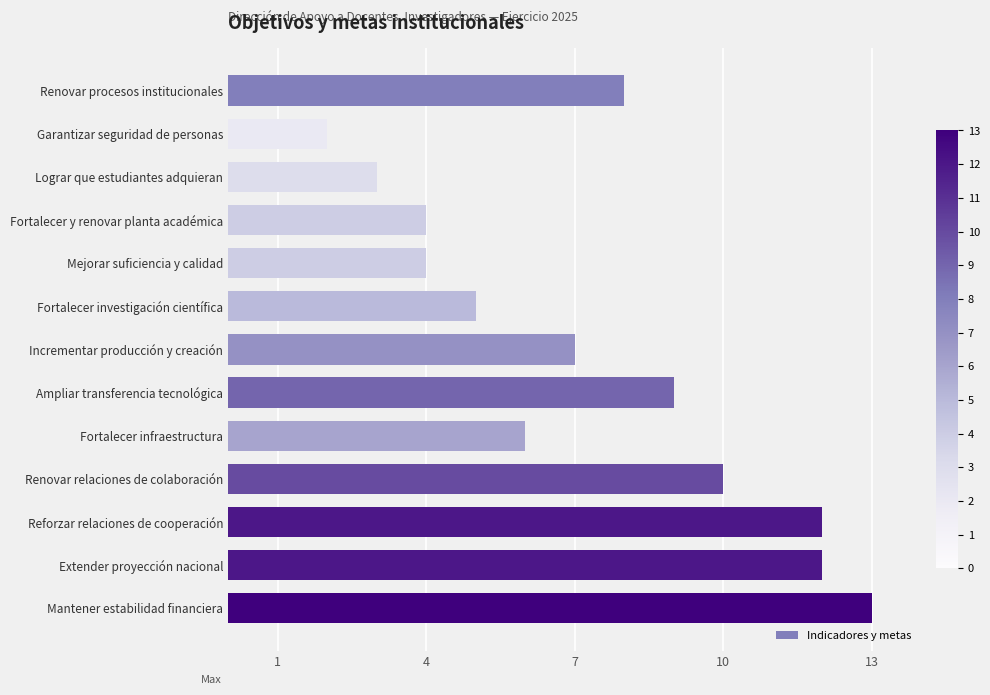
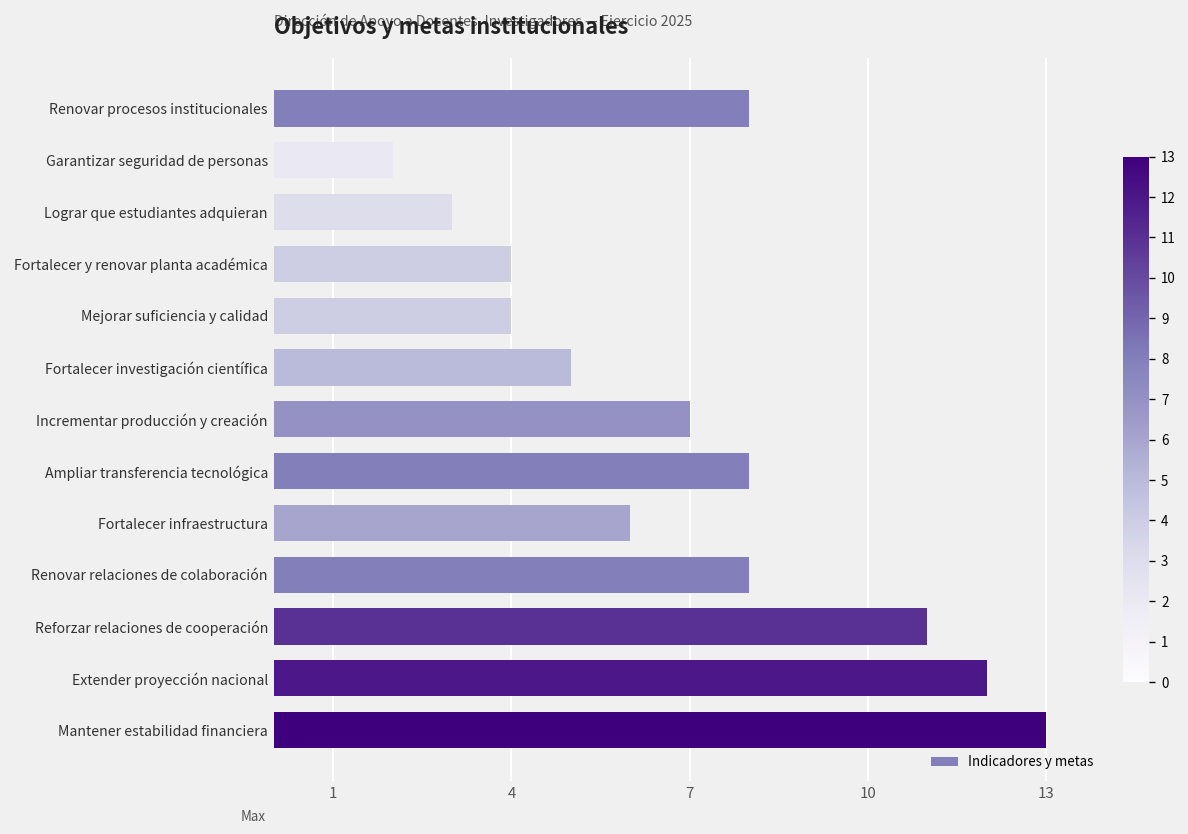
  {
    "Renovar procesos institucionales": 8,
    "Garantizar seguridad de personas": 2,
    "Lograr que estudiantes adquieran": 3,
    "Fortalecer y renovar planta académica": 4,
    "Mejorar suficiencia y calidad": 4,
    "Fortalecer investigación científica": 5,
    "Incrementar producción y creación": 7,
-   "Ampliar transferencia tecnológica": 9,
+   "Ampliar transferencia tecnológica": 8,
    "Fortalecer infraestructura": 6,
-   "Renovar relaciones de colaboración": 10,
-   "Reforzar relaciones de cooperación": 12,
+   "Renovar relaciones de colaboración": 8,
+   "Reforzar relaciones de cooperación": 11,
    "Extender proyección nacional": 12,
    "Mantener estabilidad financiera": 13
  }
